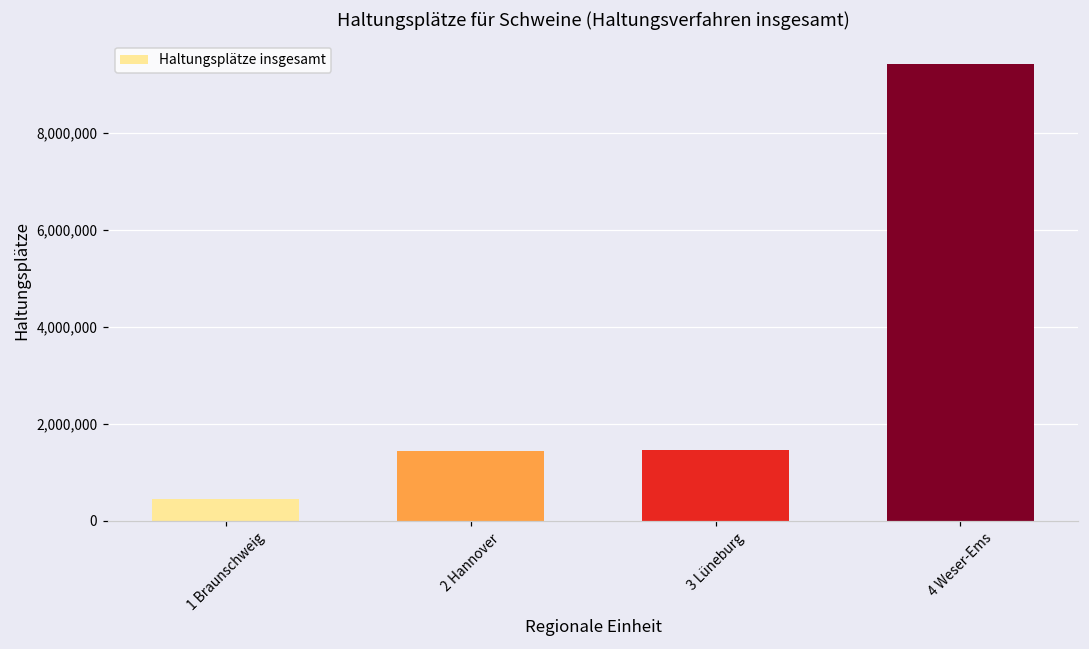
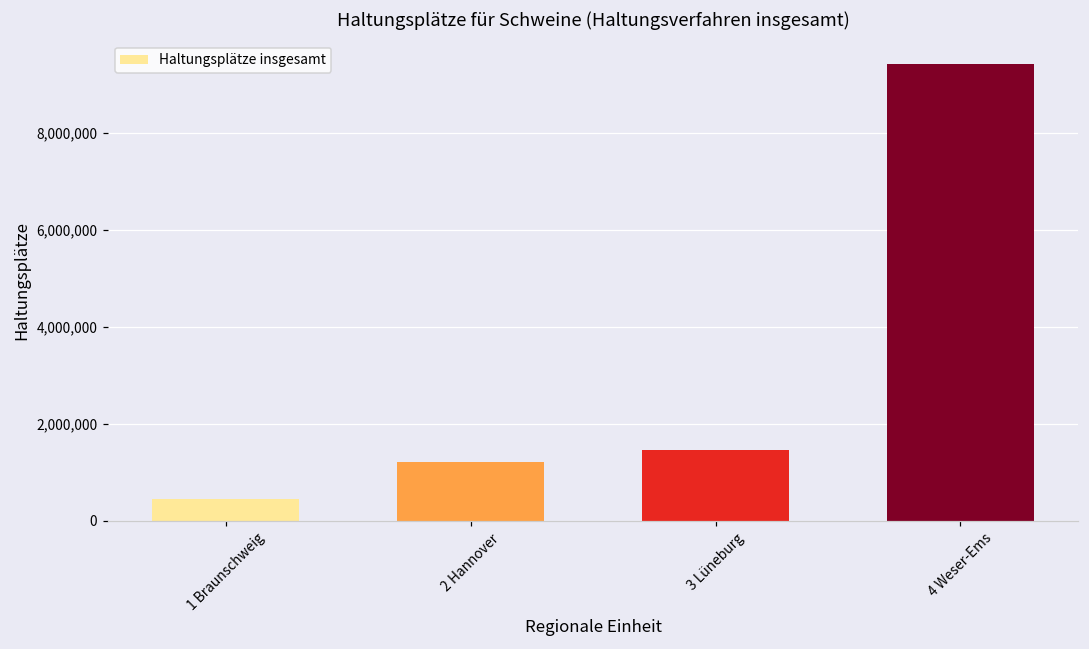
  {
    "1 Braunschweig": "400,000",
-   "2 Hannover": "1,400,000",
+   "2 Hannover": "1,200,000",
    "3 Lüneburg": "1,500,000",
    "4 Weser-Ems": "9,400,000"
  }
